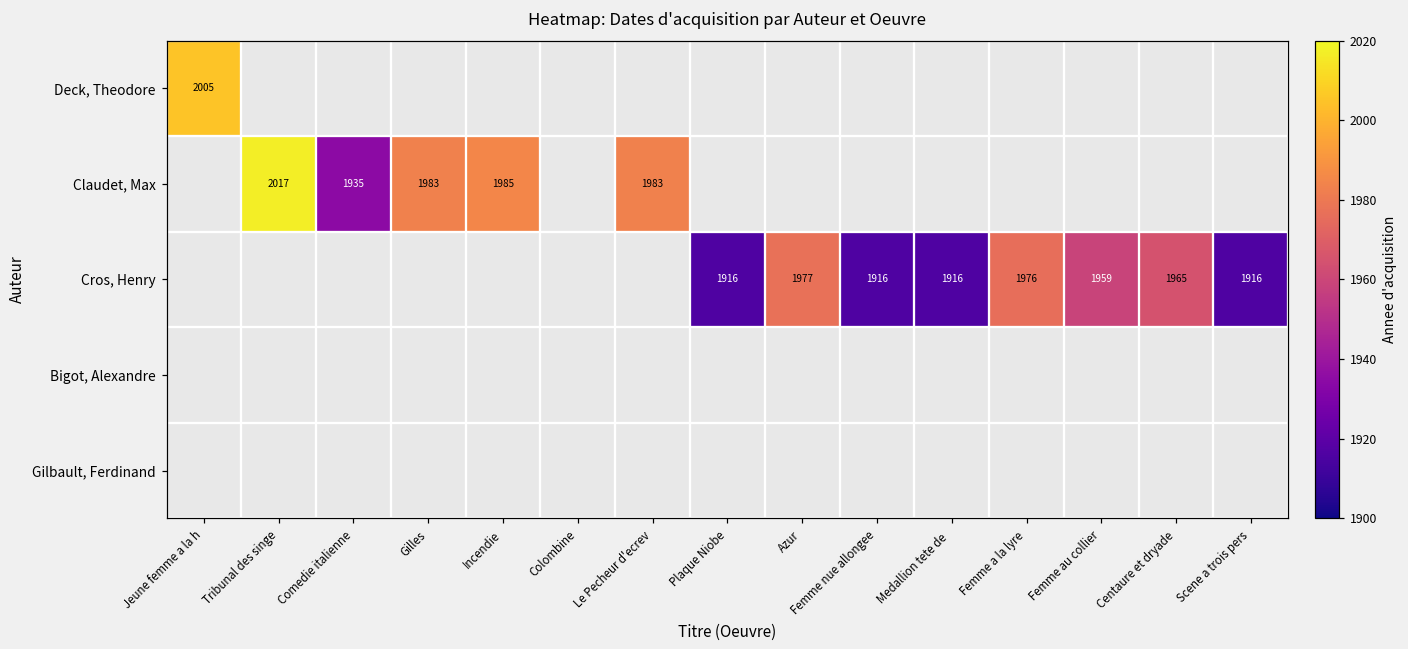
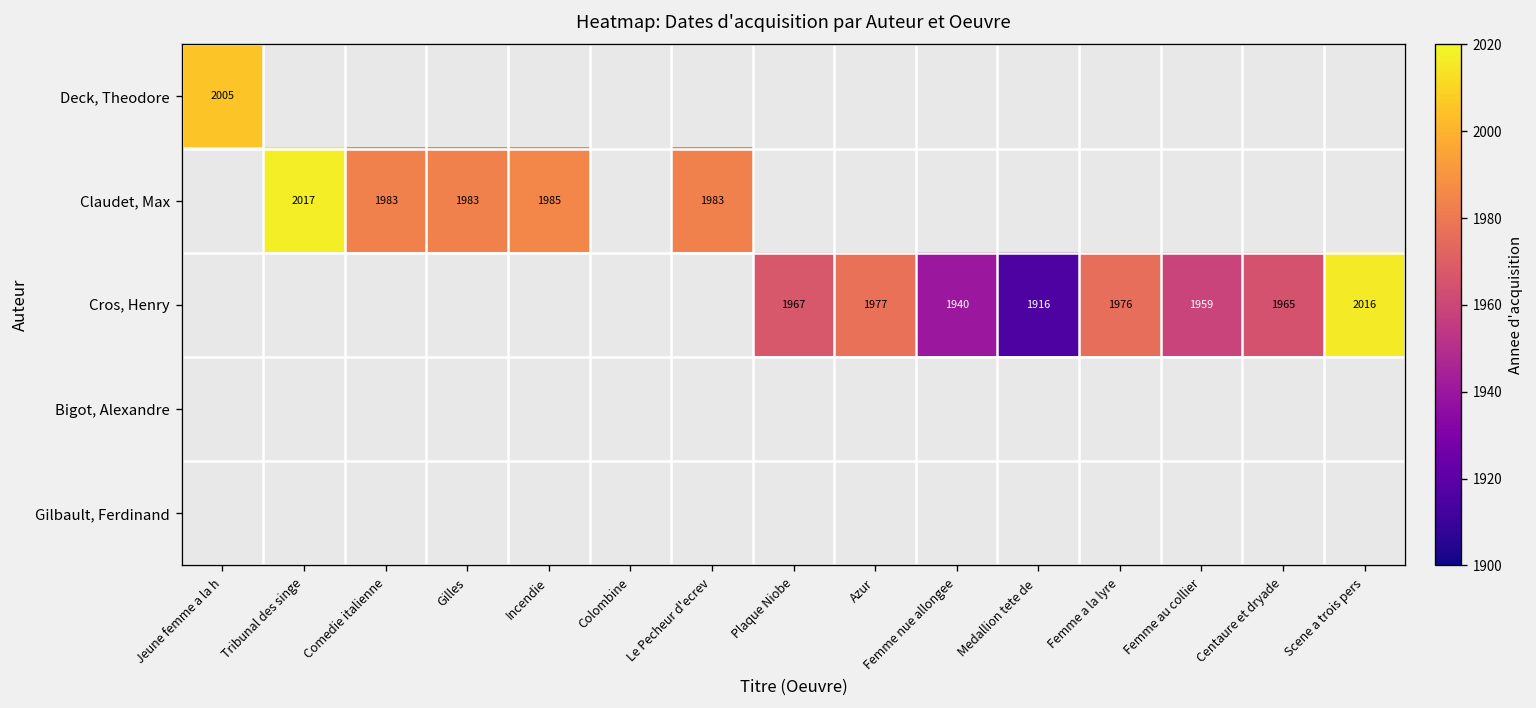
  {
    "Deck, Theodore": {
      "Jeune femme a la h": 2005
    },
    "Claudet, Max": {
      "Tribunal des singe": 2017,
-     "Comedie italienne": 1935,
+     "Comedie italienne": 1983,
      "Gilles": 1983,
      "Incendie": 1985,
      "Le Pecheur d'ecrev": 1983
    },
    "Cros, Henry": {
-     "Plaque Niobe": 1916,
+     "Plaque Niobe": 1967,
      "Azur": 1977,
-     "Femme nue allongee": 1916,
+     "Femme nue allongee": 1940,
      "Medallion tete de": 1916,
      "Femme a la lyre": 1976,
      "Femme au collier": 1959,
      "Centaure et dryade": 1965,
-     "Scene a trois pers": 1916
+     "Scene a trois pers": 2016
    }
  }
